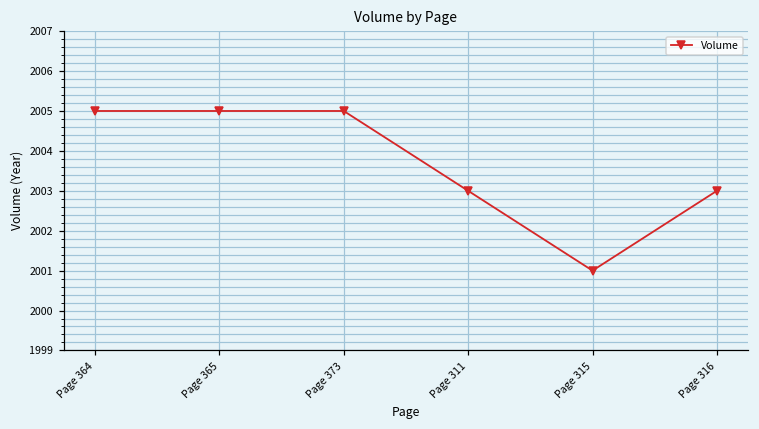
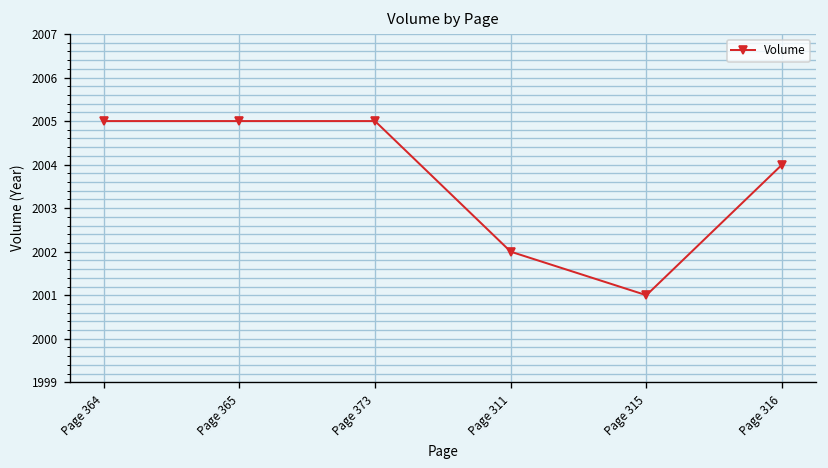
  {
    "Page 364": 2005,
    "Page 365": 2005,
    "Page 373": 2005,
-   "Page 311": 2003,
+   "Page 311": 2002,
    "Page 315": 2001,
-   "Page 316": 2003
+   "Page 316": 2004
  }
